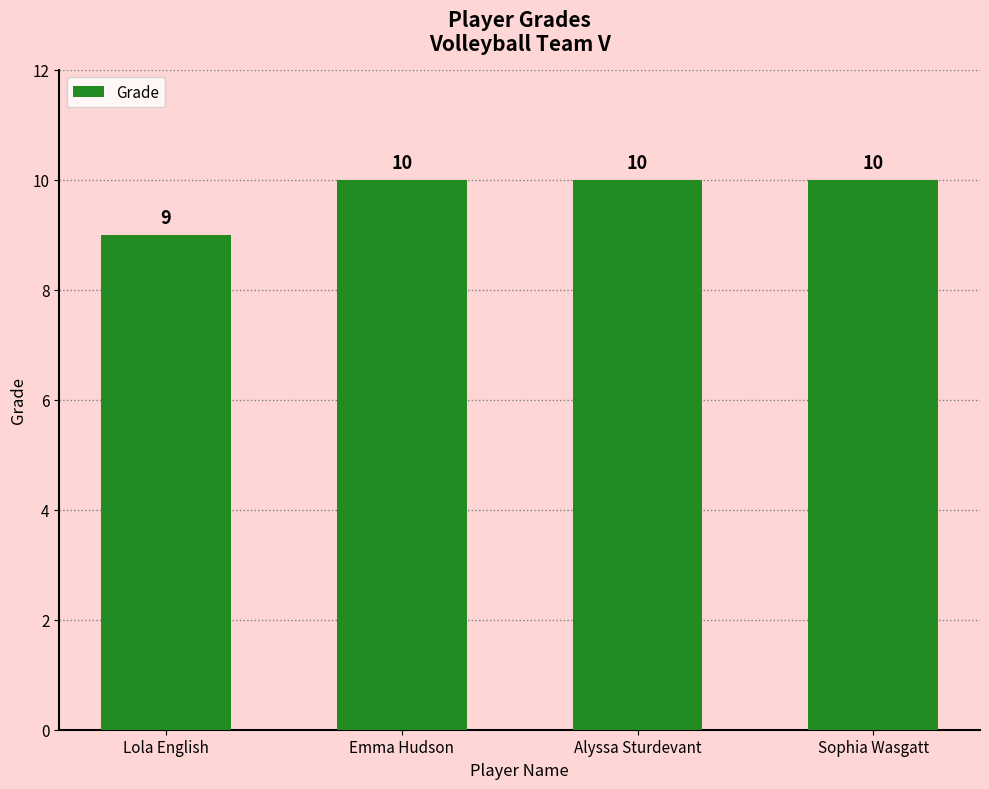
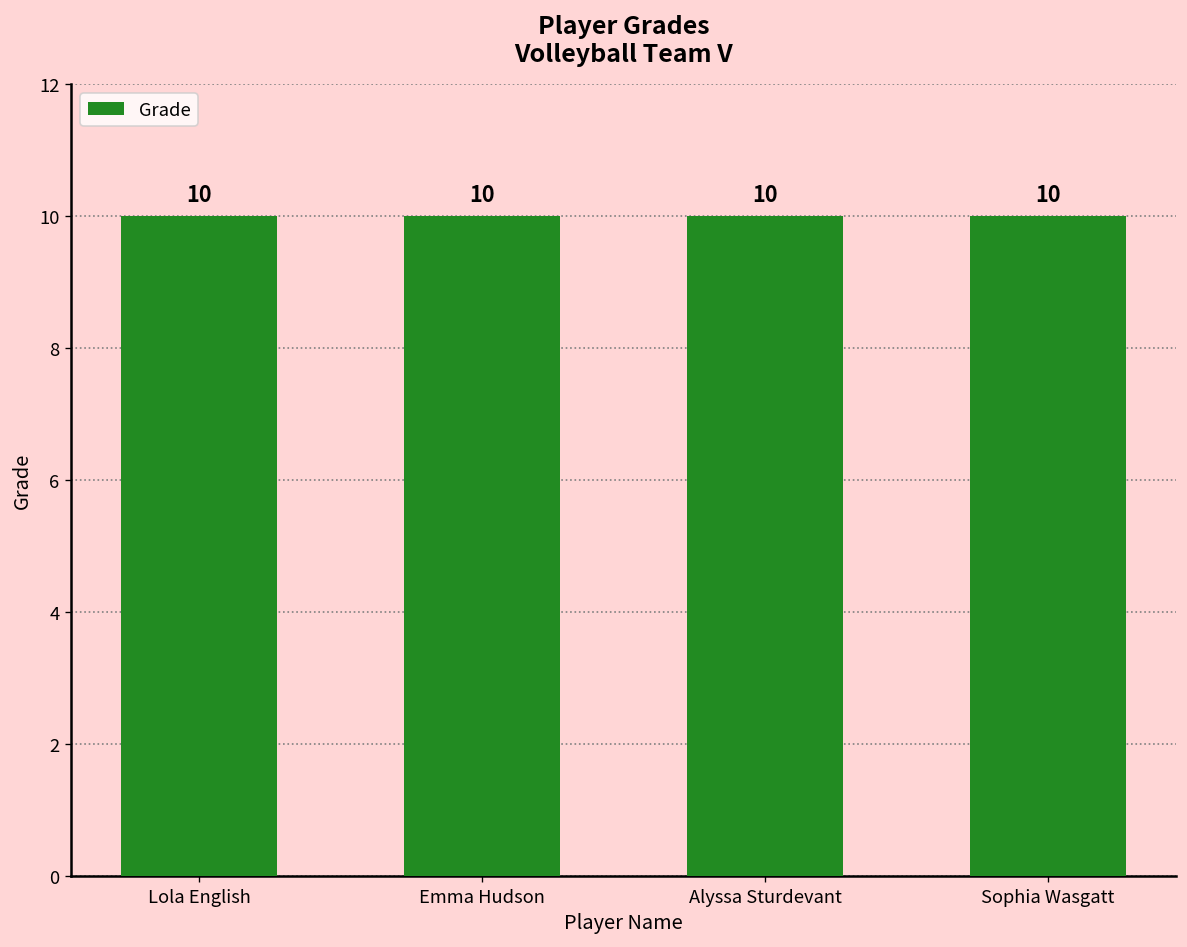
  {
-   "Lola English": 9,
+   "Lola English": 10,
    "Emma Hudson": 10,
    "Alyssa Sturdevant": 10,
    "Sophia Wasgatt": 10
  }
